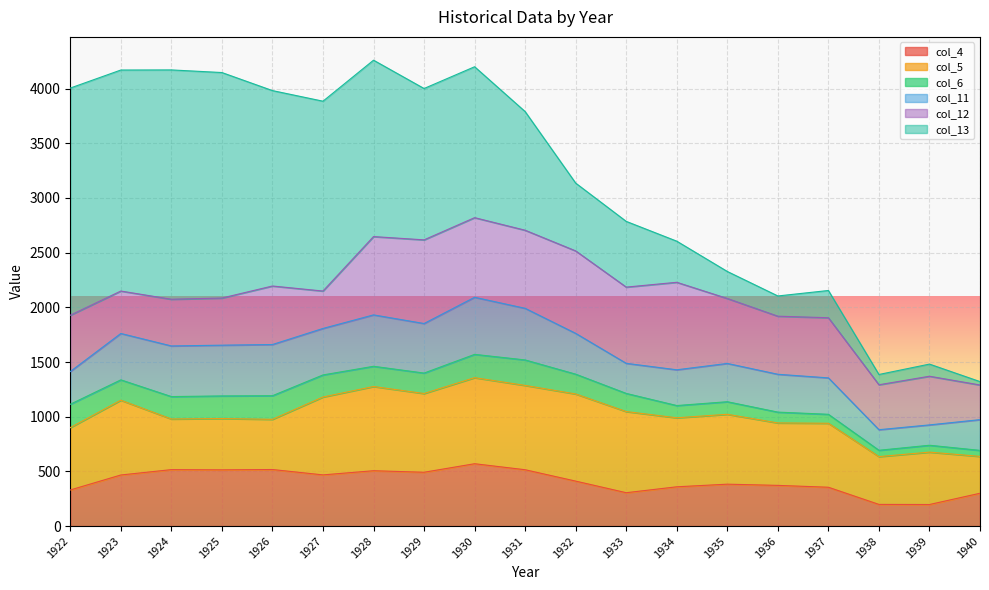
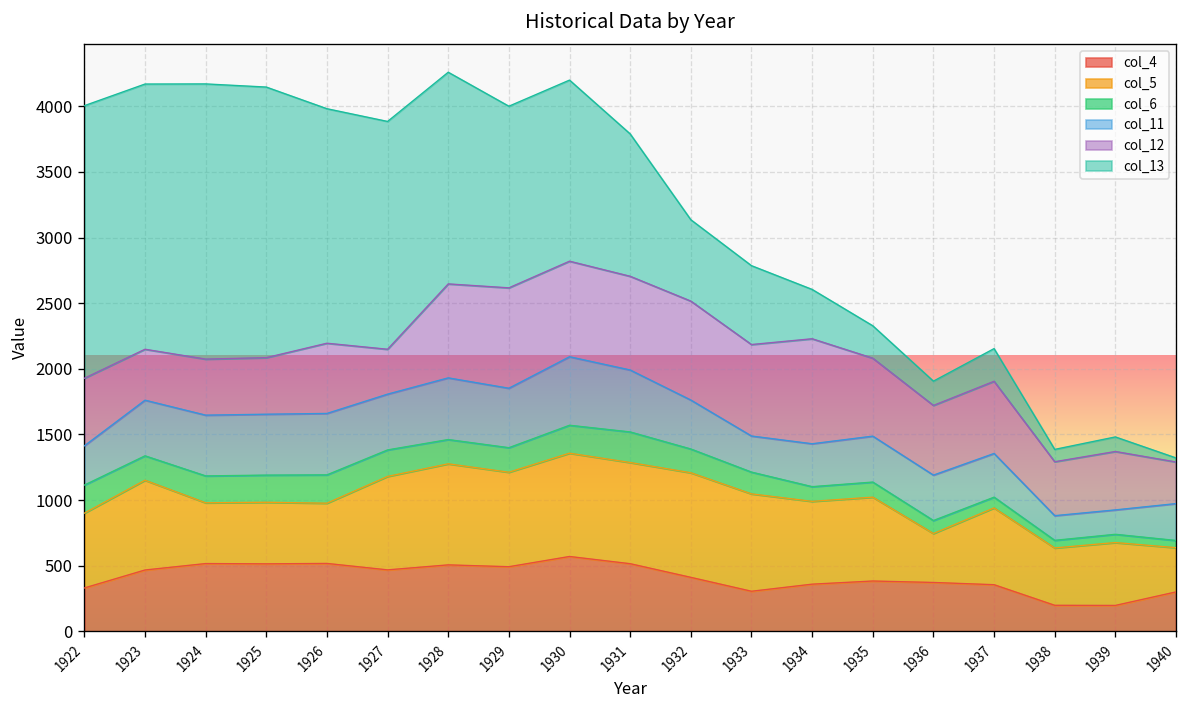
  {
    "col_4": {
      "1922": 330,
      "1923": 470,
      "1924": 520,
      "1925": 510,
      "1926": 520,
      "1927": 470,
      "1928": 510,
      "1929": 490,
      "1930": 570,
      "1931": 520,
      "1932": 410,
      "1933": 310,
      "1934": 360,
      "1935": 380,
      "1936": 370,
      "1937": 360,
      "1938": 200,
      "1939": 200,
      "1940": 300
    },
    "col_5": {
      "1922": 570,
      "1923": 680,
      "1924": 460,
      "1925": 470,
      "1926": 460,
      "1927": 710,
      "1928": 770,
      "1929": 720,
      "1930": 790,
      "1931": 770,
      "1932": 800,
      "1933": 740,
      "1934": 630,
      "1935": 640,
-     "1936": 570,
+     "1936": 370,
      "1937": 590,
      "1938": 440,
      "1939": 480,
      "1940": 340
    },
    "col_12": {
      "1922": 520,
      "1923": 390,
      "1924": 430,
      "1925": 430,
      "1926": 540,
      "1927": 340,
      "1928": 720,
      "1929": 770,
      "1930": 730,
      "1931": 710,
      "1932": 750,
      "1933": 700,
      "1934": 800,
      "1935": 590,
      "1936": 530,
      "1937": 550,
      "1938": 410,
      "1939": 450,
      "1940": 320
    }
  }
